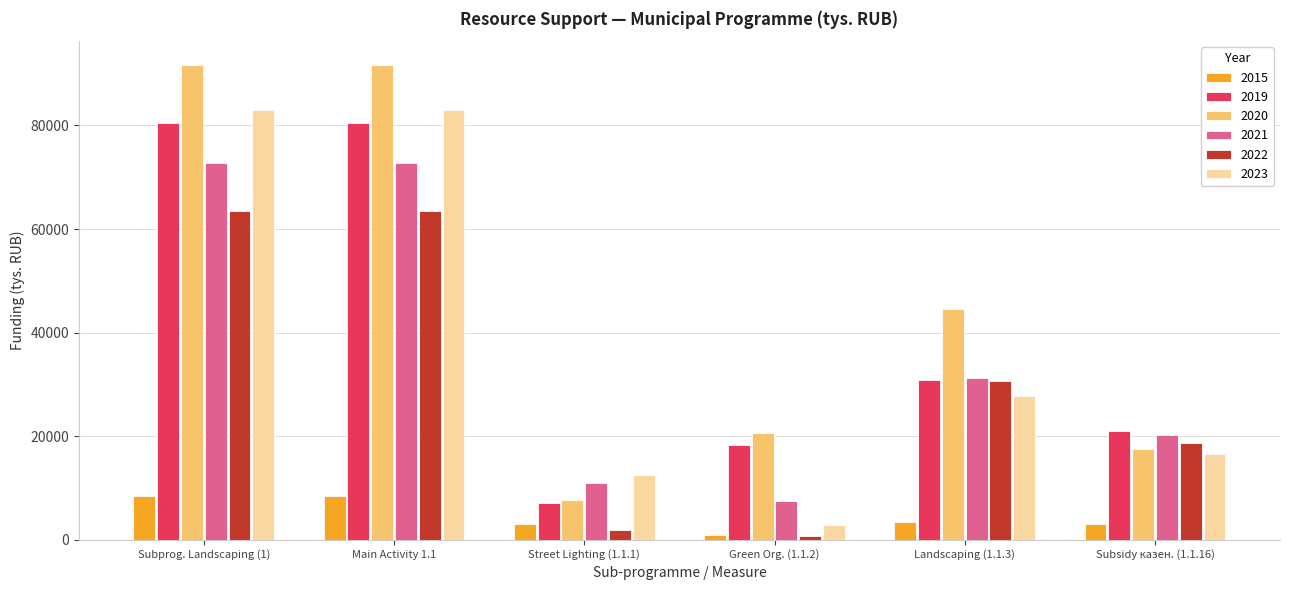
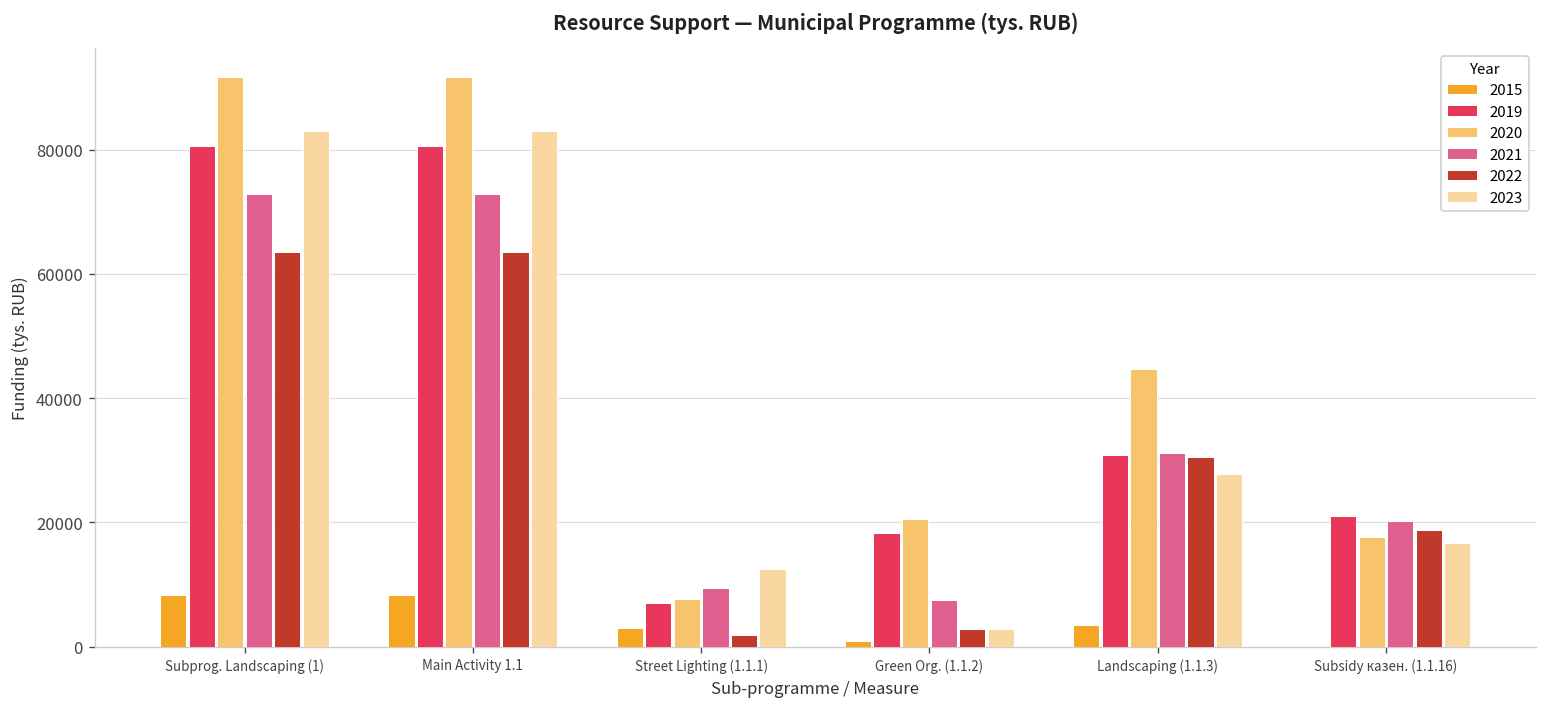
  {
    "2015": {
      "Subprog. Landscaping (1)": 8000,
      "Main Activity 1.1": 8000,
      "Street Lighting (1.1.1)": 3000,
      "Green Org. (1.1.2)": 1000,
      "Landscaping (1.1.3)": 4000,
-     "Subsidy казен. (1.1.16)": 3000
+     "Subsidy казен. (1.1.16)": 0
    },
    "2019": {
      "Subprog. Landscaping (1)": 81000,
      "Main Activity 1.1": 81000,
      "Street Lighting (1.1.1)": 7000,
      "Green Org. (1.1.2)": 18000,
      "Landscaping (1.1.3)": 31000,
      "Subsidy казен. (1.1.16)": 21000
    },
    "2021": {
      "Subprog. Landscaping (1)": 73000,
      "Main Activity 1.1": 73000,
-     "Street Lighting (1.1.1)": 11000,
+     "Street Lighting (1.1.1)": 9000,
      "Green Org. (1.1.2)": 8000,
      "Landscaping (1.1.3)": 31000,
      "Subsidy казен. (1.1.16)": 20000
    },
    "2022": {
      "Subprog. Landscaping (1)": 64000,
      "Main Activity 1.1": 64000,
      "Street Lighting (1.1.1)": 2000,
-     "Green Org. (1.1.2)": 1000,
+     "Green Org. (1.1.2)": 3000,
      "Landscaping (1.1.3)": 31000,
      "Subsidy казен. (1.1.16)": 19000
    }
  }
